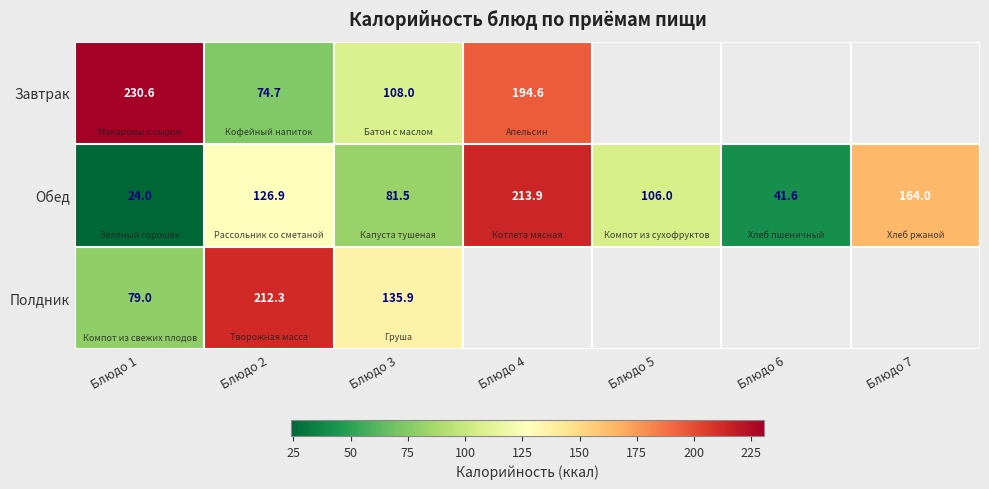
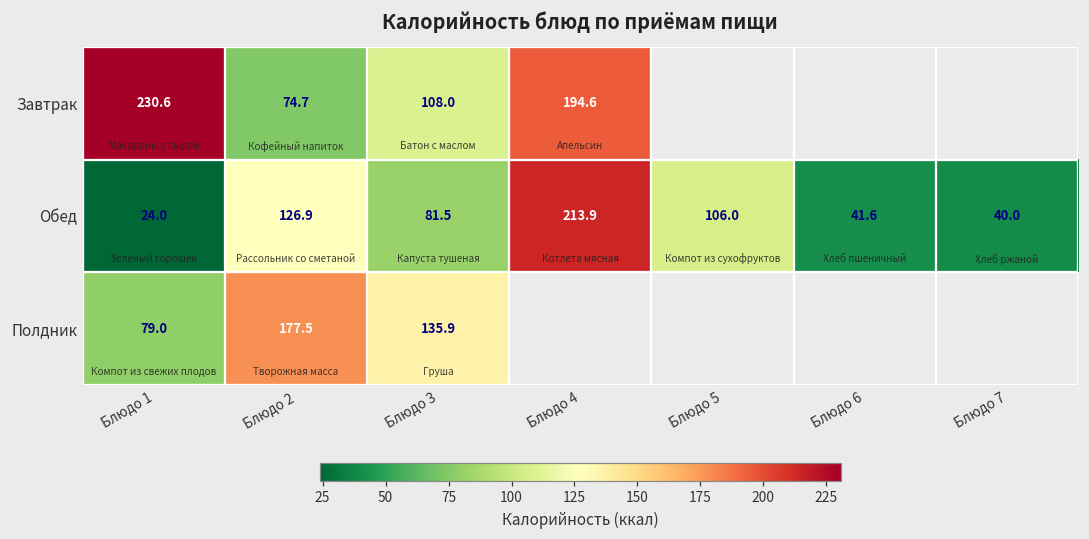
  {
    "Обед": {
-     "Блюдо 7": 164.0
+     "Блюдо 7": 40.0
    },
    "Полдник": {
-     "Блюдо 2": 212.3
+     "Блюдо 2": 177.5
    }
  }
